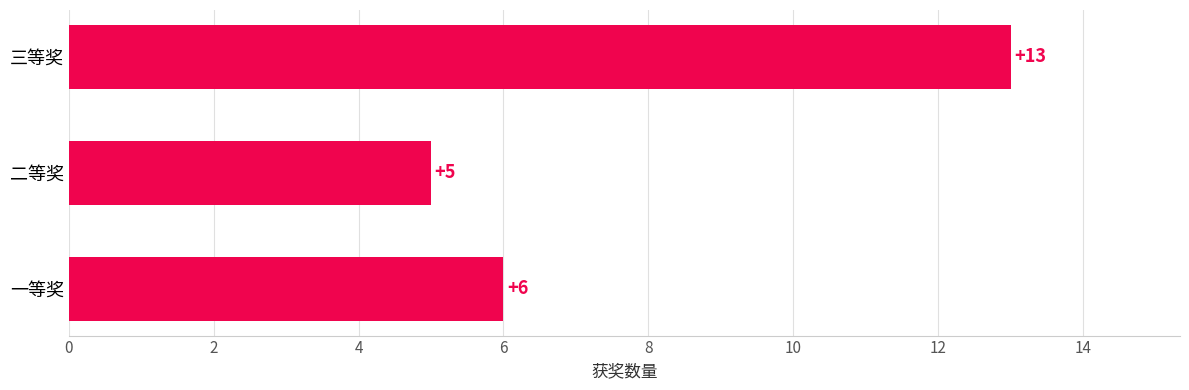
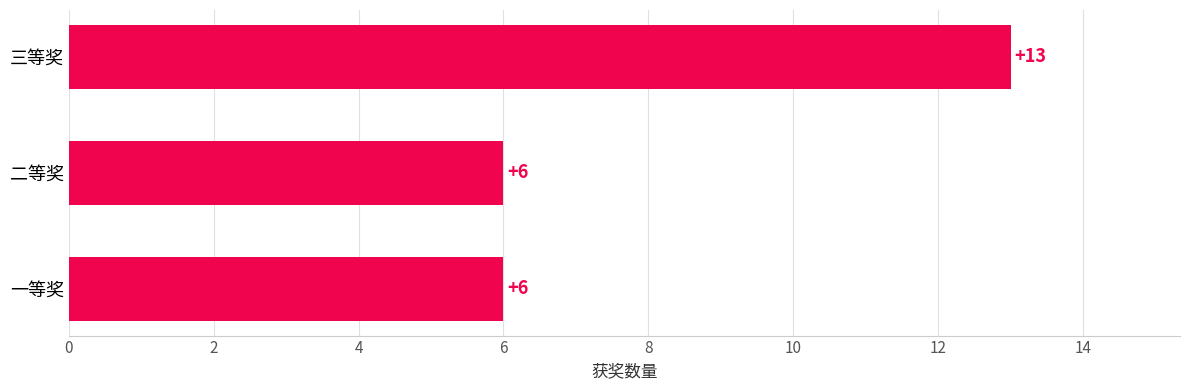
  {
    "三等奖": "+13",
-   "二等奖": "+5",
+   "二等奖": "+6",
    "一等奖": "+6"
  }
